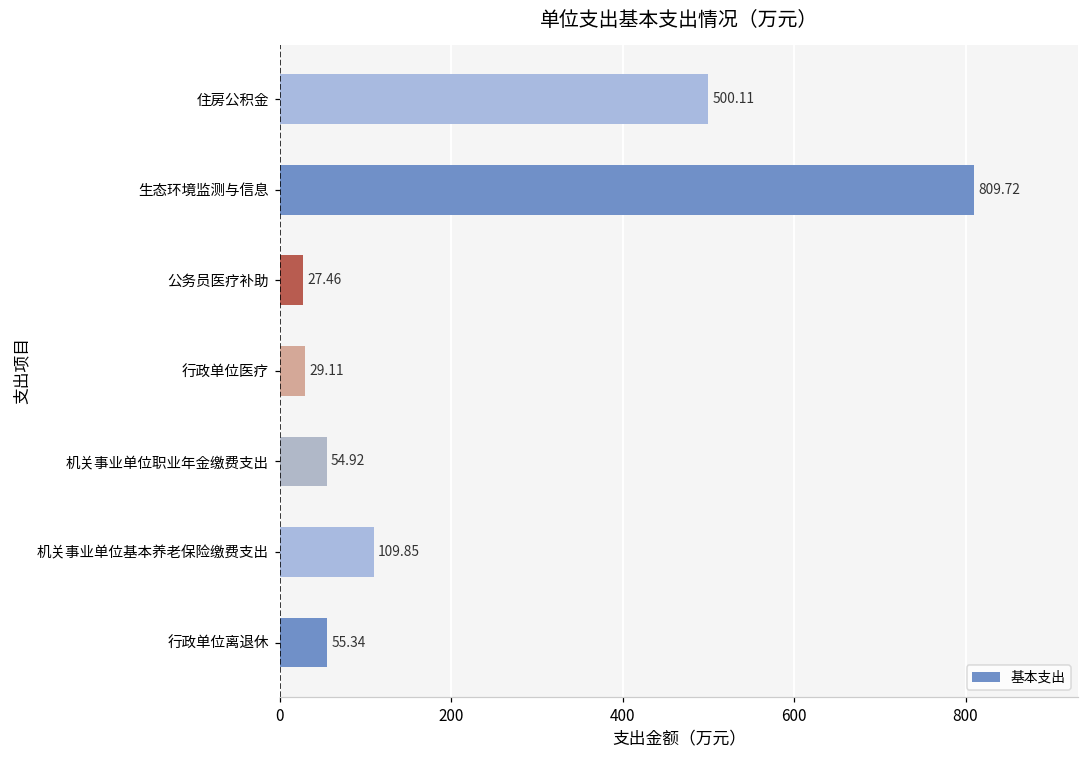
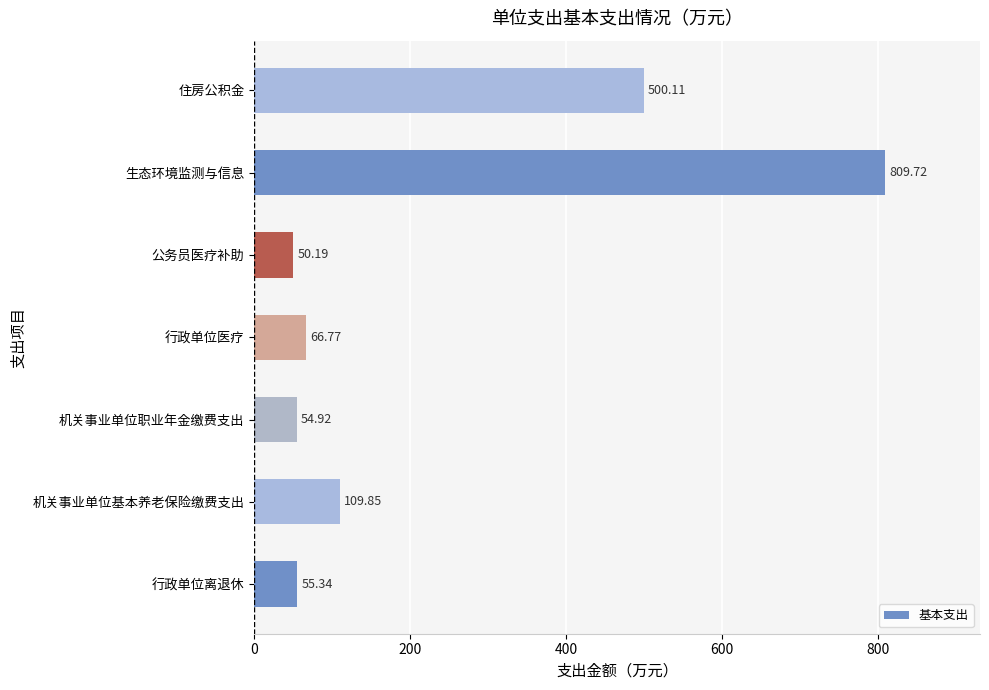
  {
    "住房公积金": 500.11,
    "生态环境监测与信息": 809.72,
-   "公务员医疗补助": 27.46,
-   "行政单位医疗": 29.11,
+   "公务员医疗补助": 50.19,
+   "行政单位医疗": 66.77,
    "机关事业单位职业年金缴费支出": 54.92,
    "机关事业单位基本养老保险缴费支出": 109.85,
    "行政单位离退休": 55.34
  }
